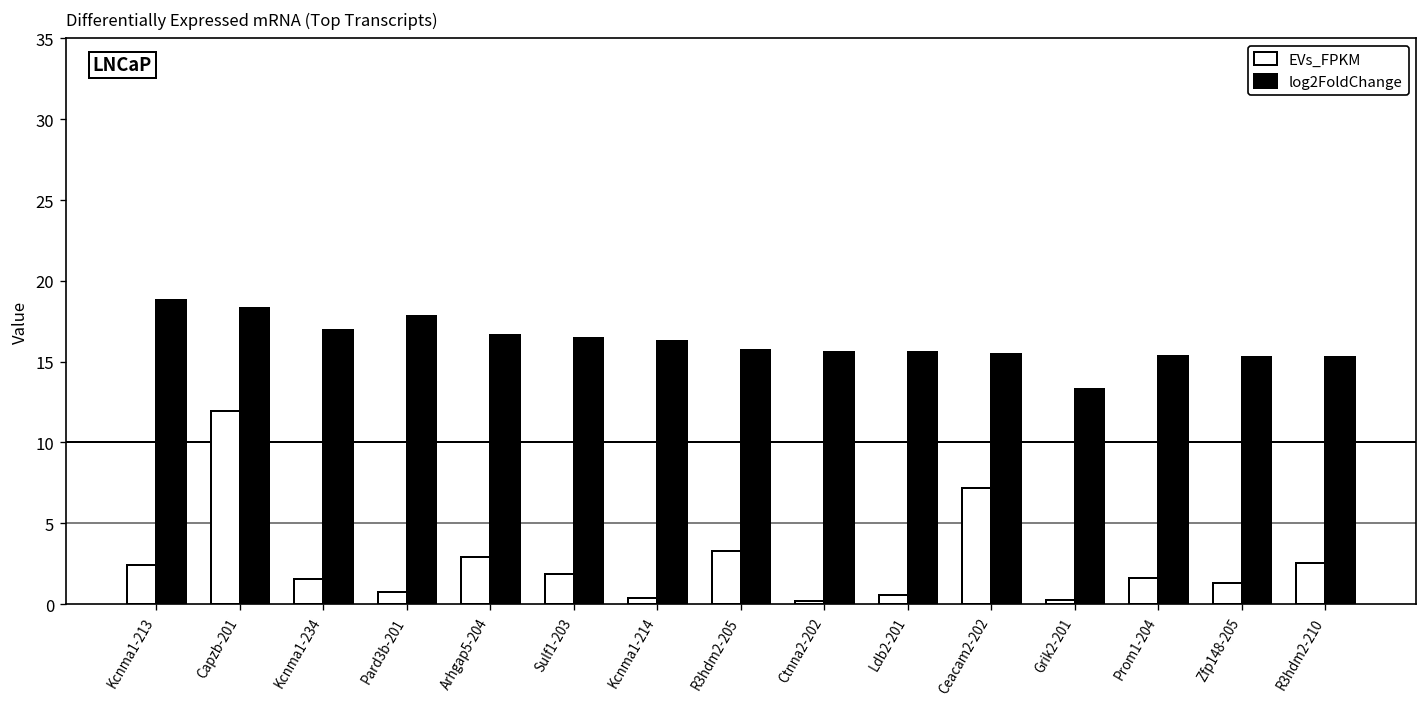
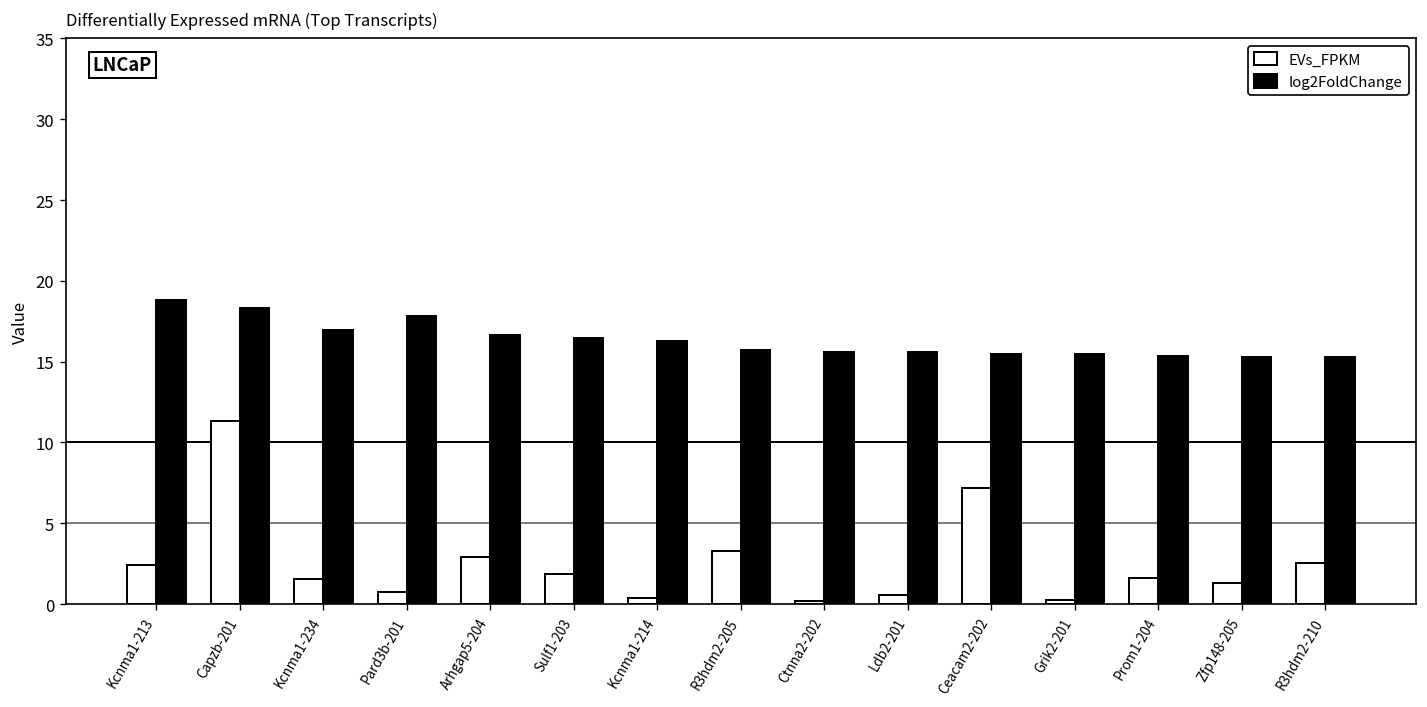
  {
    "EVs_FPKM": {
      "Kcnma1-213": 2.4,
-     "Capzb-201": 12.0,
+     "Capzb-201": 11.3,
      "Kcnma1-234": 1.6,
      "Pard3b-201": 0.8,
      "Arhgap5-204": 2.9,
      "Sulf1-203": 1.9,
      "Kcnma1-214": 0.4,
      "R3hdm2-205": 3.3,
      "Ldb2-201": 0.5,
      "Ceacam2-202": 7.2,
      "Grik2-201": 0.2,
      "Prom1-204": 1.6,
      "Zfp148-205": 1.3,
      "R3hdm2-210": 2.5
    },
    "log2FoldChange": {
      "Kcnma1-213": 18.8,
      "Capzb-201": 18.3,
      "Kcnma1-234": 17.0,
      "Pard3b-201": 17.8,
      "Arhgap5-204": 16.6,
      "Sulf1-203": 16.5,
      "Kcnma1-214": 16.3,
      "R3hdm2-205": 15.7,
      "Ctnna2-202": 15.6,
      "Ldb2-201": 15.6,
      "Ceacam2-202": 15.5,
-     "Grik2-201": 13.3,
+     "Grik2-201": 15.5,
      "Prom1-204": 15.4,
      "Zfp148-205": 15.3,
      "R3hdm2-210": 15.3
    }
  }
